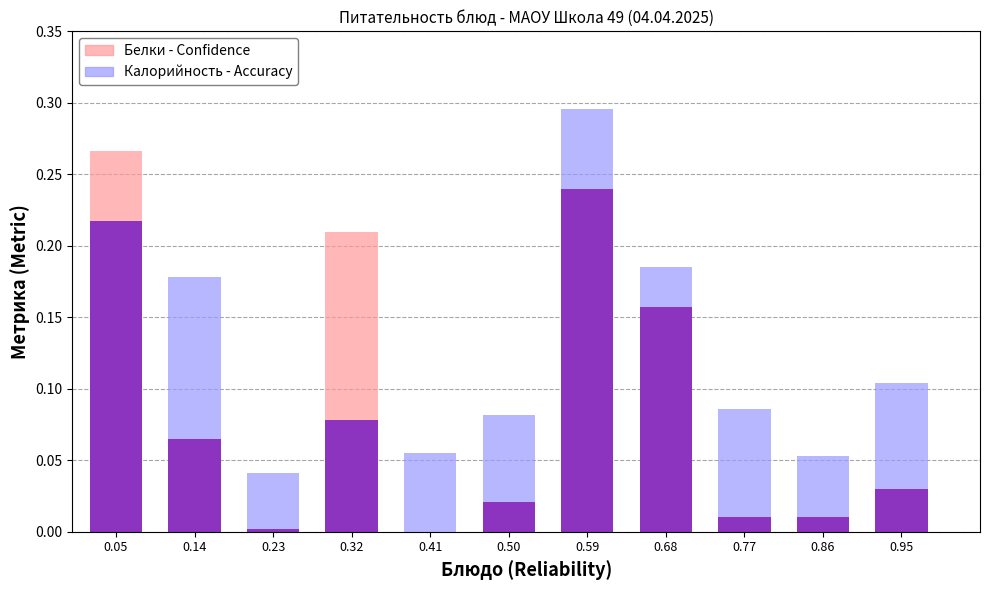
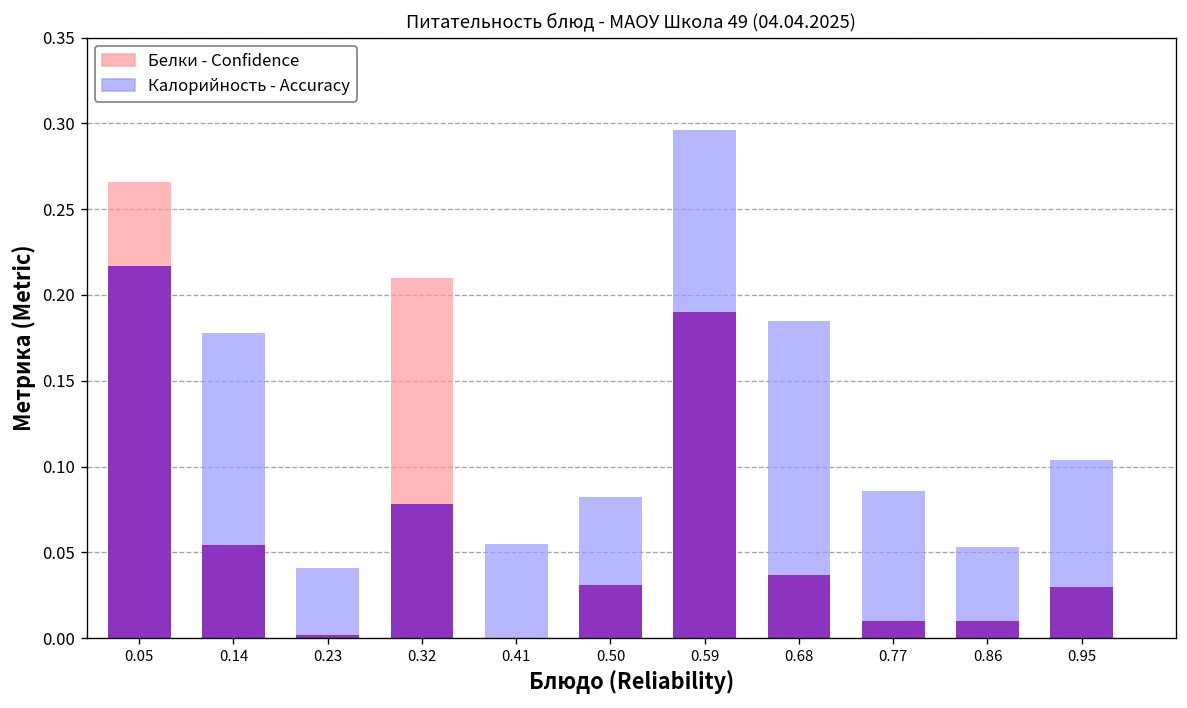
  {
    "Белки - Confidence": {
      "0.05": 0.266,
-     "0.14": 0.065,
+     "0.14": 0.054,
      "0.32": 0.210,
      "0.41": 0.000,
-     "0.50": 0.021,
-     "0.59": 0.24,
-     "0.68": 0.157
+     "0.50": 0.031,
+     "0.59": 0.19,
+     "0.68": 0.037
    }
  }
